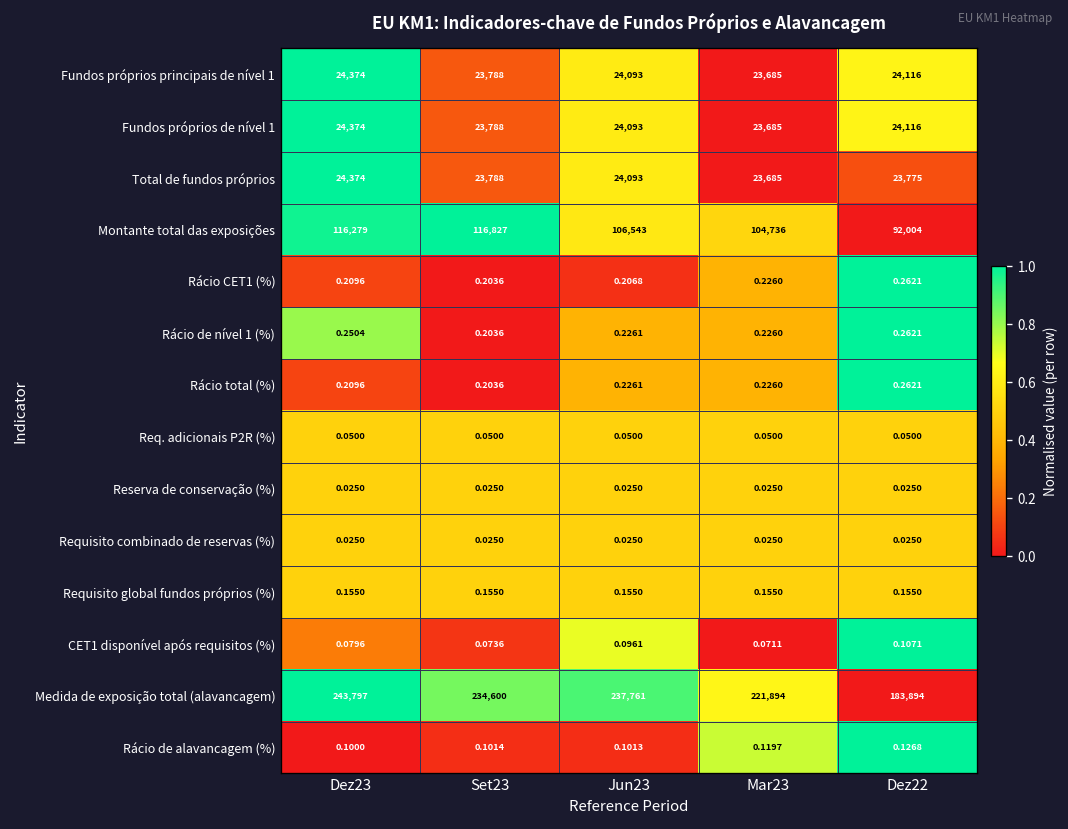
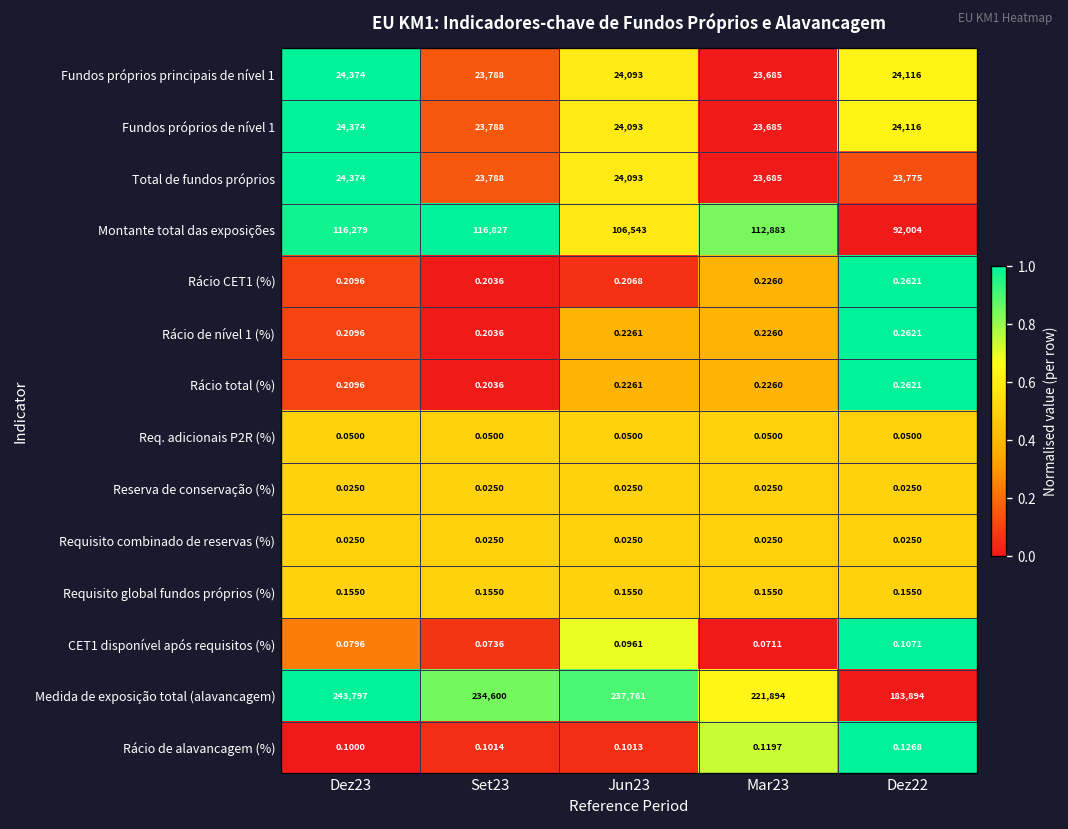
  {
    "Fundos próprios principais de nível 1": {
      "Dez23": "24,374",
      "Set23": "23,788",
      "Jun23": "24,093",
      "Mar23": "23,685",
      "Dez22": "24,116"
    },
    "Fundos próprios de nível 1": {
      "Dez23": "24,374",
      "Set23": "23,788",
      "Jun23": "24,093",
      "Mar23": "23,685",
      "Dez22": "24,116"
    },
    "Total de fundos próprios": {
      "Dez23": "24,374",
      "Set23": "23,788",
      "Jun23": "24,093",
      "Mar23": "23,685",
      "Dez22": "23,775"
    },
    "Montante total das exposições": {
      "Dez23": "116,279",
      "Set23": "116,827",
      "Jun23": "106,543",
-     "Mar23": "104,736",
+     "Mar23": "112,883",
      "Dez22": "92,004"
    },
    "Rácio CET1 (%)": {
      "Dez23": "0.2096",
      "Set23": "0.2036",
      "Jun23": "0.2068",
      "Mar23": "0.2260",
      "Dez22": "0.2621"
    },
    "Rácio de nível 1 (%)": {
-     "Dez23": "0.2504",
+     "Dez23": "0.2096",
      "Set23": "0.2036",
      "Jun23": "0.2261",
      "Mar23": "0.2260",
      "Dez22": "0.2621"
    },
    "Rácio total (%)": {
      "Dez23": "0.2096",
      "Set23": "0.2036",
      "Jun23": "0.2261",
      "Mar23": "0.2260",
      "Dez22": "0.2621"
    },
    "Req. adicionais P2R (%)": {
      "Dez23": "0.0500",
      "Set23": "0.0500",
      "Jun23": "0.0500",
      "Mar23": "0.0500",
      "Dez22": "0.0500"
    },
    "Reserva de conservação (%)": {
      "Dez23": "0.0250",
      "Set23": "0.0250",
      "Jun23": "0.0250",
      "Mar23": "0.0250",
      "Dez22": "0.0250"
    },
    "Requisito combinado de reservas (%)": {
      "Dez23": "0.0250",
      "Set23": "0.0250",
      "Jun23": "0.0250",
      "Mar23": "0.0250",
      "Dez22": "0.0250"
    },
    "Requisito global fundos próprios (%)": {
      "Dez23": "0.1550",
      "Set23": "0.1550",
      "Jun23": "0.1550",
      "Mar23": "0.1550",
      "Dez22": "0.1550"
    },
    "CET1 disponível após requisitos (%)": {
      "Dez23": "0.0796",
      "Set23": "0.0736",
      "Jun23": "0.0961",
      "Mar23": "0.0711",
      "Dez22": "0.1071"
    },
    "Medida de exposição total (alavancagem)": {
      "Dez23": "243,797",
      "Set23": "234,600",
      "Jun23": "237,761",
      "Mar23": "221,894",
      "Dez22": "183,894"
    },
    "Rácio de alavancagem (%)": {
      "Dez23": "0.1000",
      "Set23": "0.1014",
      "Jun23": "0.1013",
      "Mar23": "0.1197",
      "Dez22": "0.1268"
    }
  }
